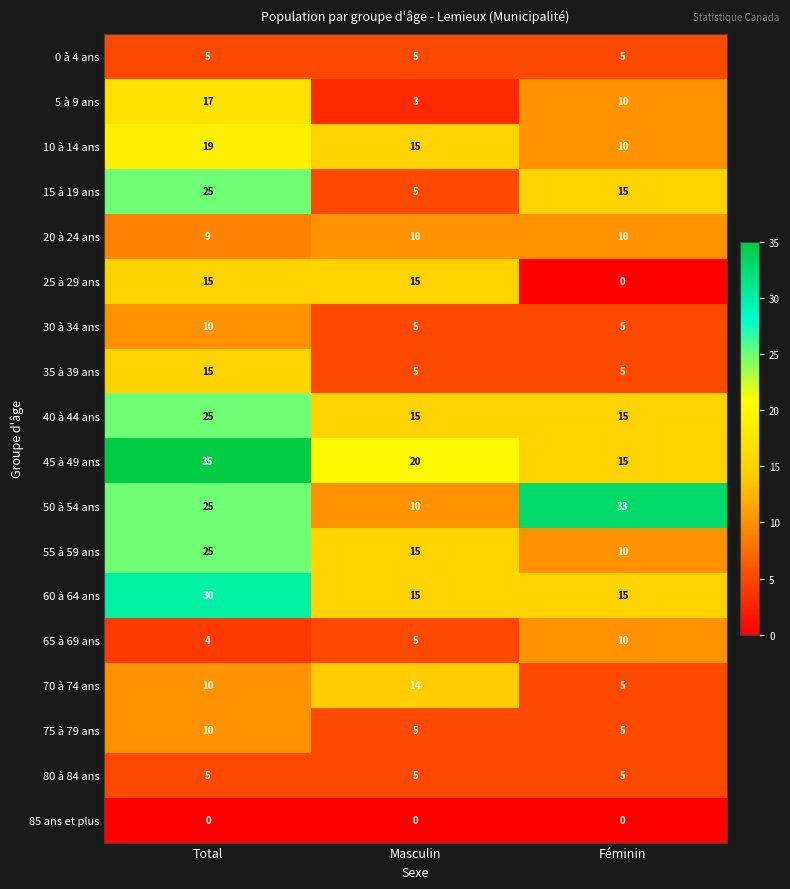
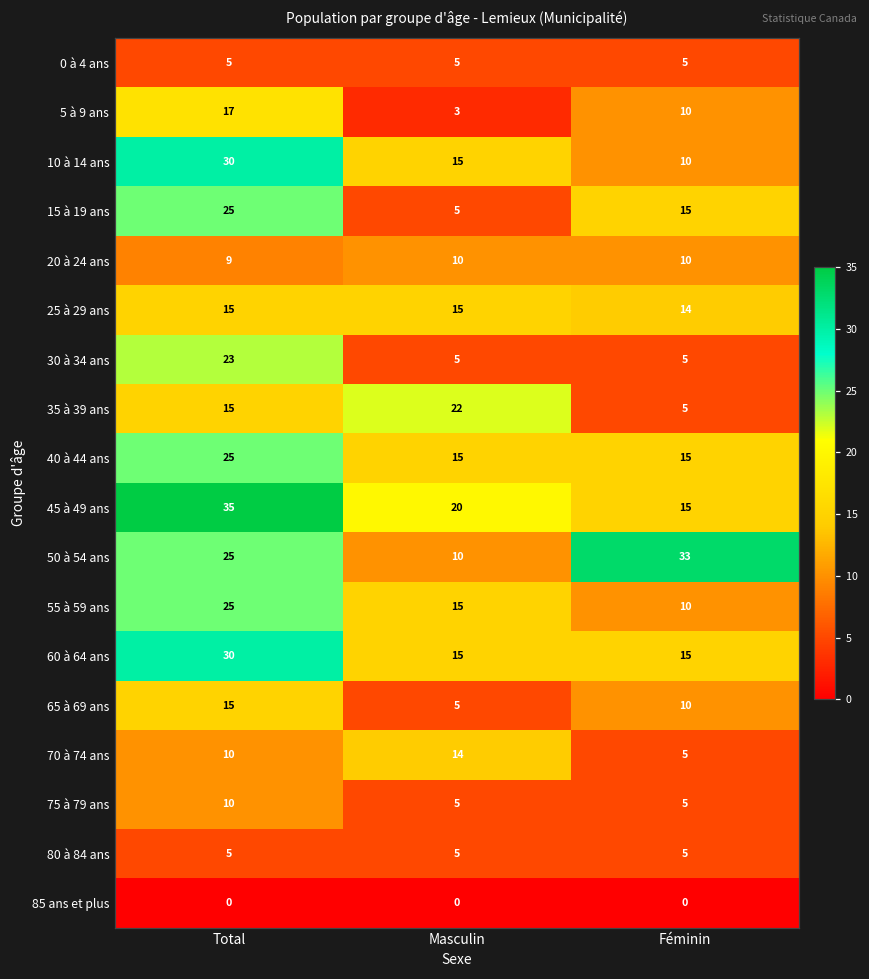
  {
    "0 à 4 ans": {
      "Total": 5,
      "Masculin": 5,
      "Féminin": 5
    },
    "5 à 9 ans": {
      "Total": 17,
      "Masculin": 3,
      "Féminin": 10
    },
    "10 à 14 ans": {
-     "Total": 19,
+     "Total": 30,
      "Masculin": 15,
      "Féminin": 10
    },
    "15 à 19 ans": {
      "Total": 25,
      "Masculin": 5,
      "Féminin": 15
    },
    "20 à 24 ans": {
      "Total": 9,
      "Masculin": 10,
      "Féminin": 10
    },
    "25 à 29 ans": {
      "Total": 15,
      "Masculin": 15,
-     "Féminin": 0
+     "Féminin": 14
    },
    "30 à 34 ans": {
-     "Total": 10,
+     "Total": 23,
      "Masculin": 5,
      "Féminin": 5
    },
    "35 à 39 ans": {
      "Total": 15,
-     "Masculin": 5,
+     "Masculin": 22,
      "Féminin": 5
    },
    "40 à 44 ans": {
      "Total": 25,
      "Masculin": 15,
      "Féminin": 15
    },
    "45 à 49 ans": {
      "Total": 35,
      "Masculin": 20,
      "Féminin": 15
    },
    "50 à 54 ans": {
      "Total": 25,
      "Masculin": 10,
      "Féminin": 33
    },
    "55 à 59 ans": {
      "Total": 25,
      "Masculin": 15,
      "Féminin": 10
    },
    "60 à 64 ans": {
      "Total": 30,
      "Masculin": 15,
      "Féminin": 15
    },
    "65 à 69 ans": {
-     "Total": 4,
+     "Total": 15,
      "Masculin": 5,
      "Féminin": 10
    },
    "70 à 74 ans": {
      "Total": 10,
      "Masculin": 14,
      "Féminin": 5
    },
    "75 à 79 ans": {
      "Total": 10,
      "Masculin": 5,
      "Féminin": 5
    },
    "80 à 84 ans": {
      "Total": 5,
      "Masculin": 5,
      "Féminin": 5
    },
    "85 ans et plus": {
      "Total": 0,
      "Masculin": 0,
      "Féminin": 0
    }
  }
